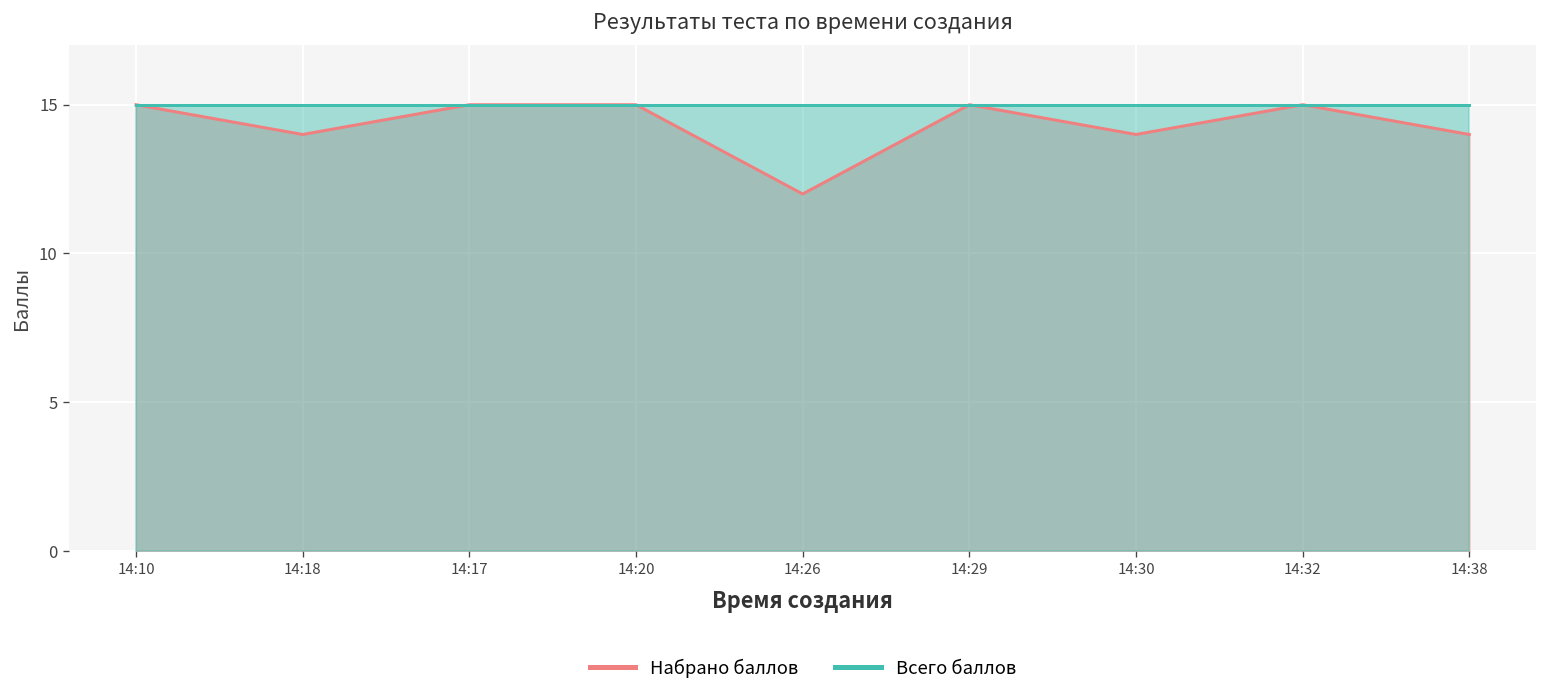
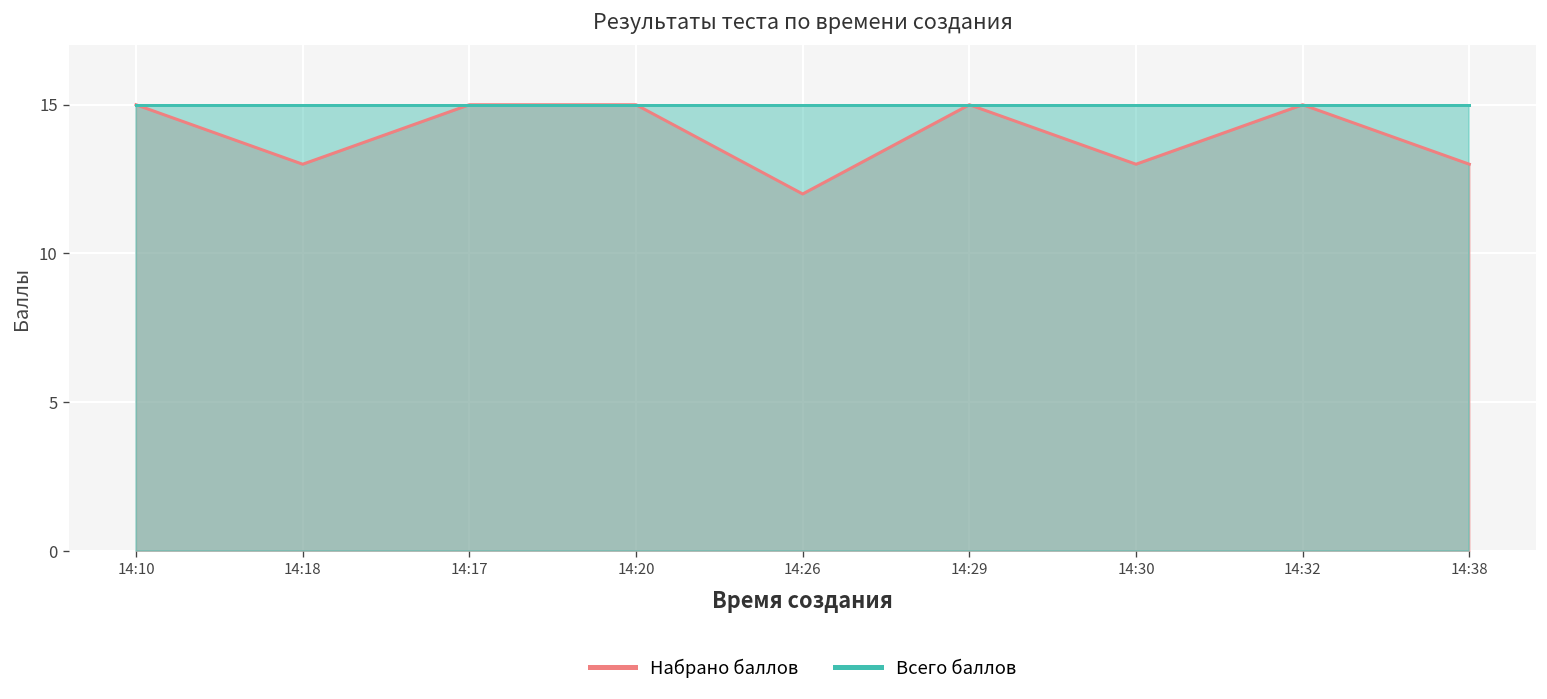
  {
    "Набрано баллов": {
-     "14:18": 14,
+     "14:18": 13,
      "14:26": 12,
-     "14:30": 14,
-     "14:38": 14
+     "14:30": 13,
+     "14:38": 13
    },
    "Всего баллов": {
      "14:18": 15,
      "14:26": 15,
      "14:30": 15,
      "14:38": 15
    }
  }
